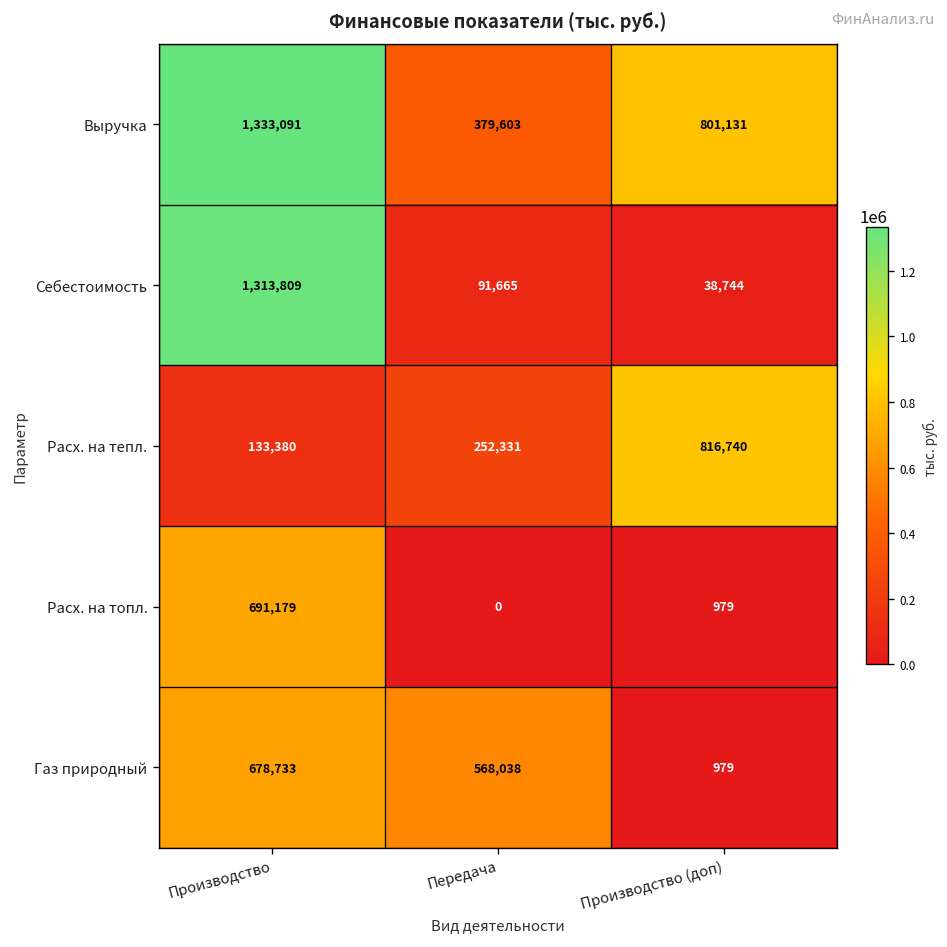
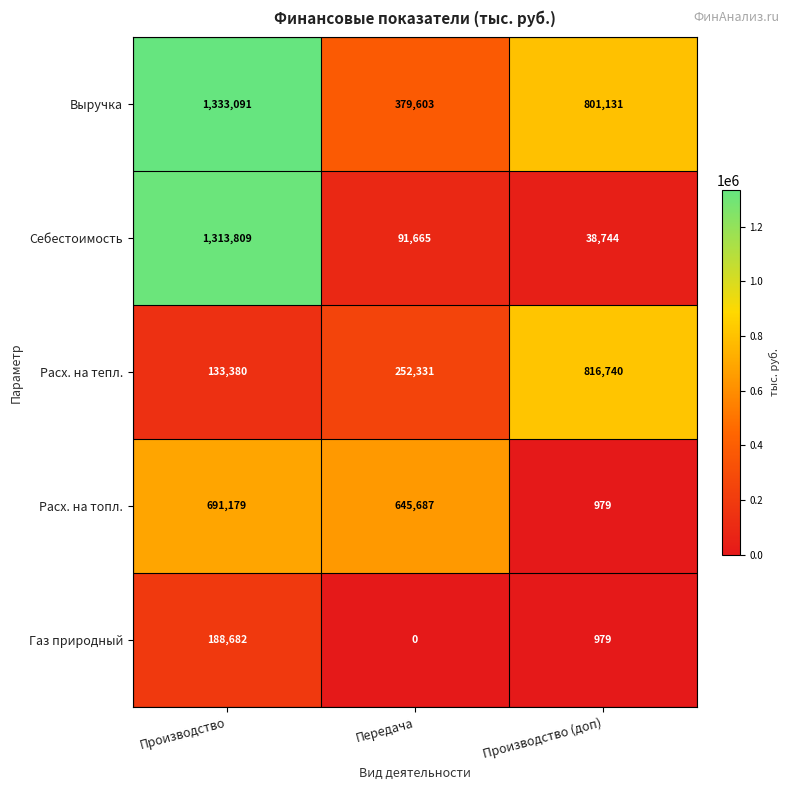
  {
    "Выручка": {
      "Производство": "1,333,091",
      "Передача": "379,603",
      "Производство (доп)": "801,131"
    },
    "Себестоимость": {
      "Производство": "1,313,809",
      "Передача": "91,665",
      "Производство (доп)": "38,744"
    },
    "Расх. на тепл.": {
      "Производство": "133,380",
      "Передача": "252,331",
      "Производство (доп)": "816,740"
    },
    "Расх. на топл.": {
      "Производство": "691,179",
-     "Передача": "0",
+     "Передача": "645,687",
      "Производство (доп)": "979"
    },
    "Газ природный": {
-     "Производство": "678,733",
-     "Передача": "568,038",
+     "Производство": "188,682",
+     "Передача": "0",
      "Производство (доп)": "979"
    }
  }
